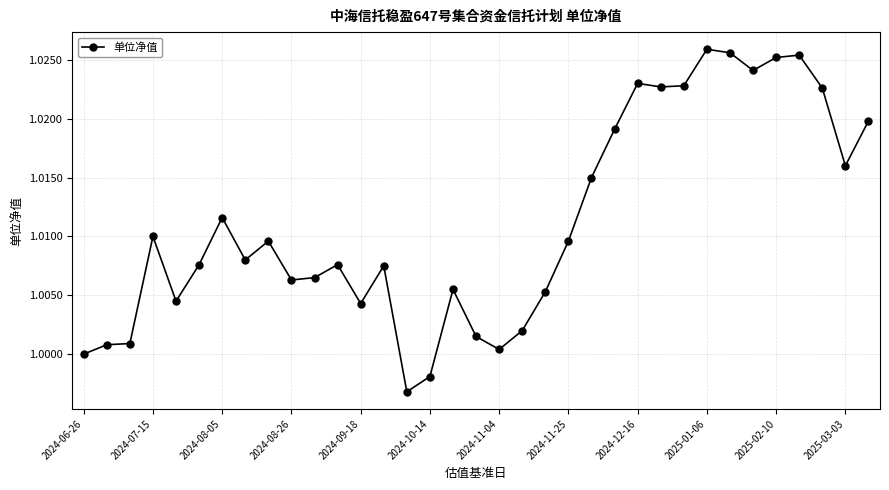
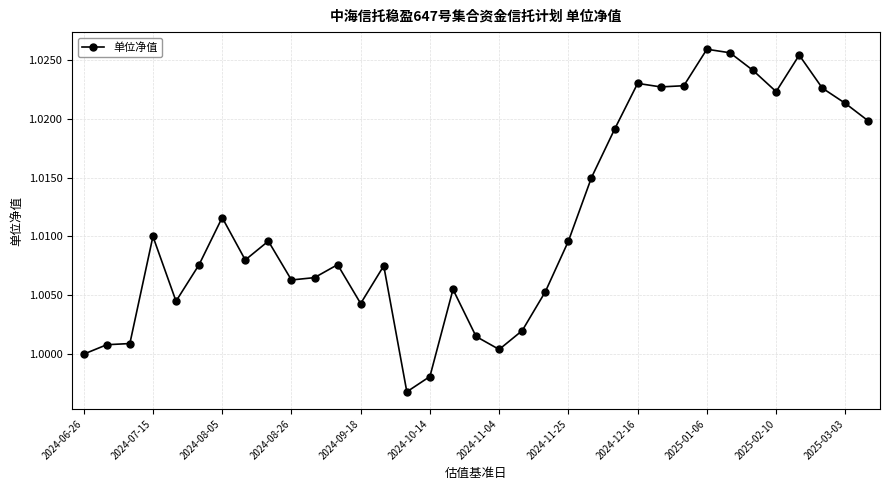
  {
    "2024-06-26": 1.0000,
    "2024-07-15": 1.0100,
    "2024-08-05": 1.0116,
    "2024-08-26": 1.0063,
    "2024-09-18": 1.0043,
    "2024-10-14": 0.9981,
    "2024-11-04": 1.0004,
    "2024-11-25": 1.0096,
    "2024-12-16": 1.0230,
    "2025-01-06": 1.0259,
-   "2025-02-10": 1.0252,
-   "2025-03-03": 1.0160
+   "2025-02-10": 1.0223,
+   "2025-03-03": 1.0213
  }
